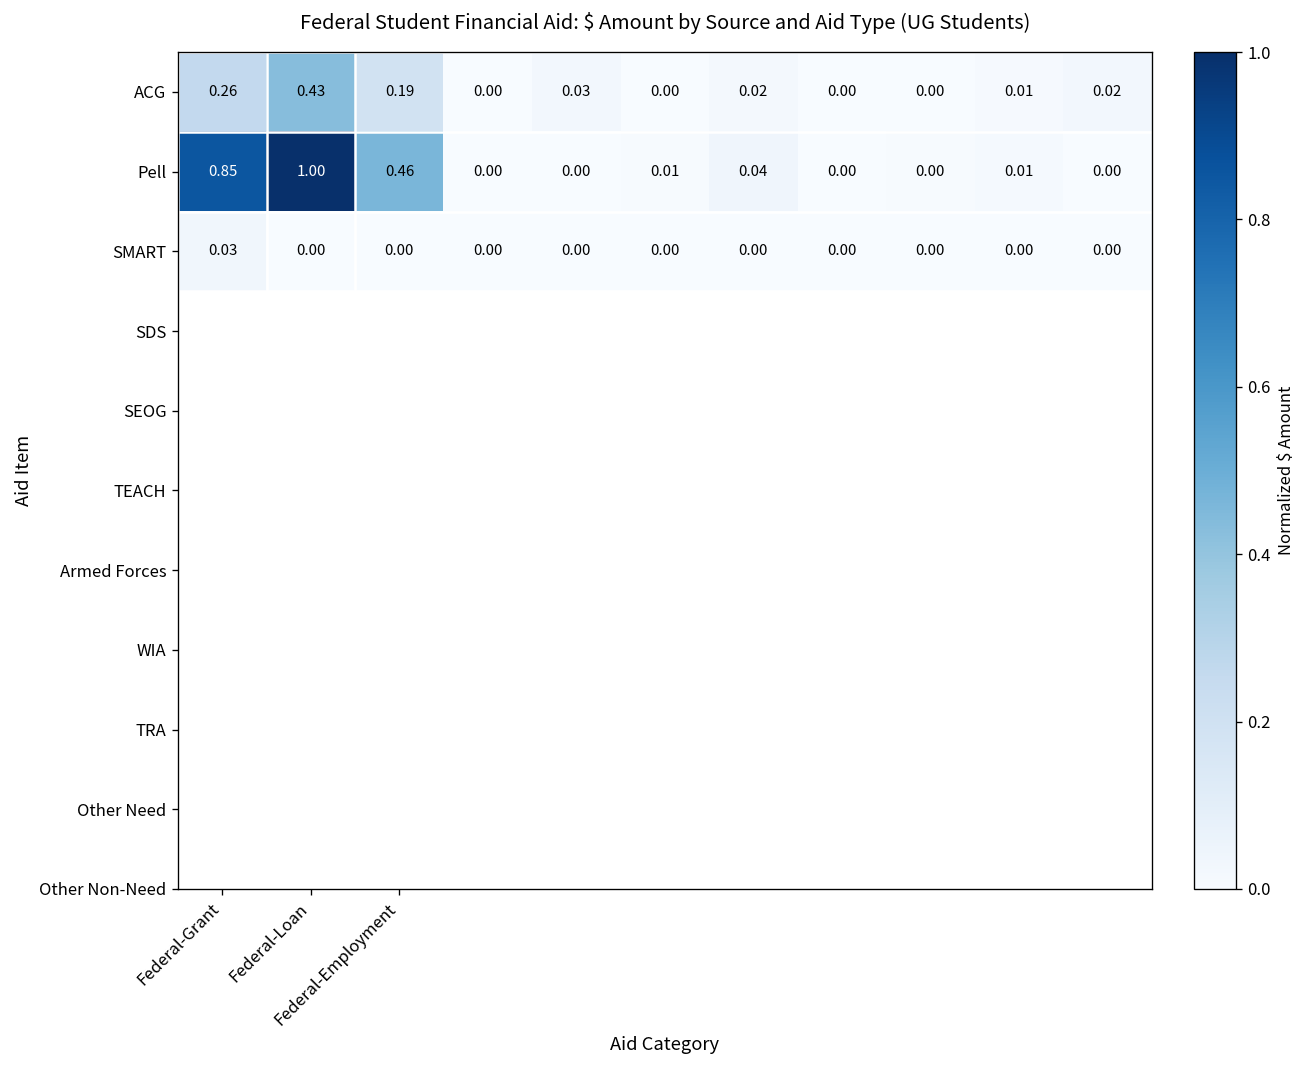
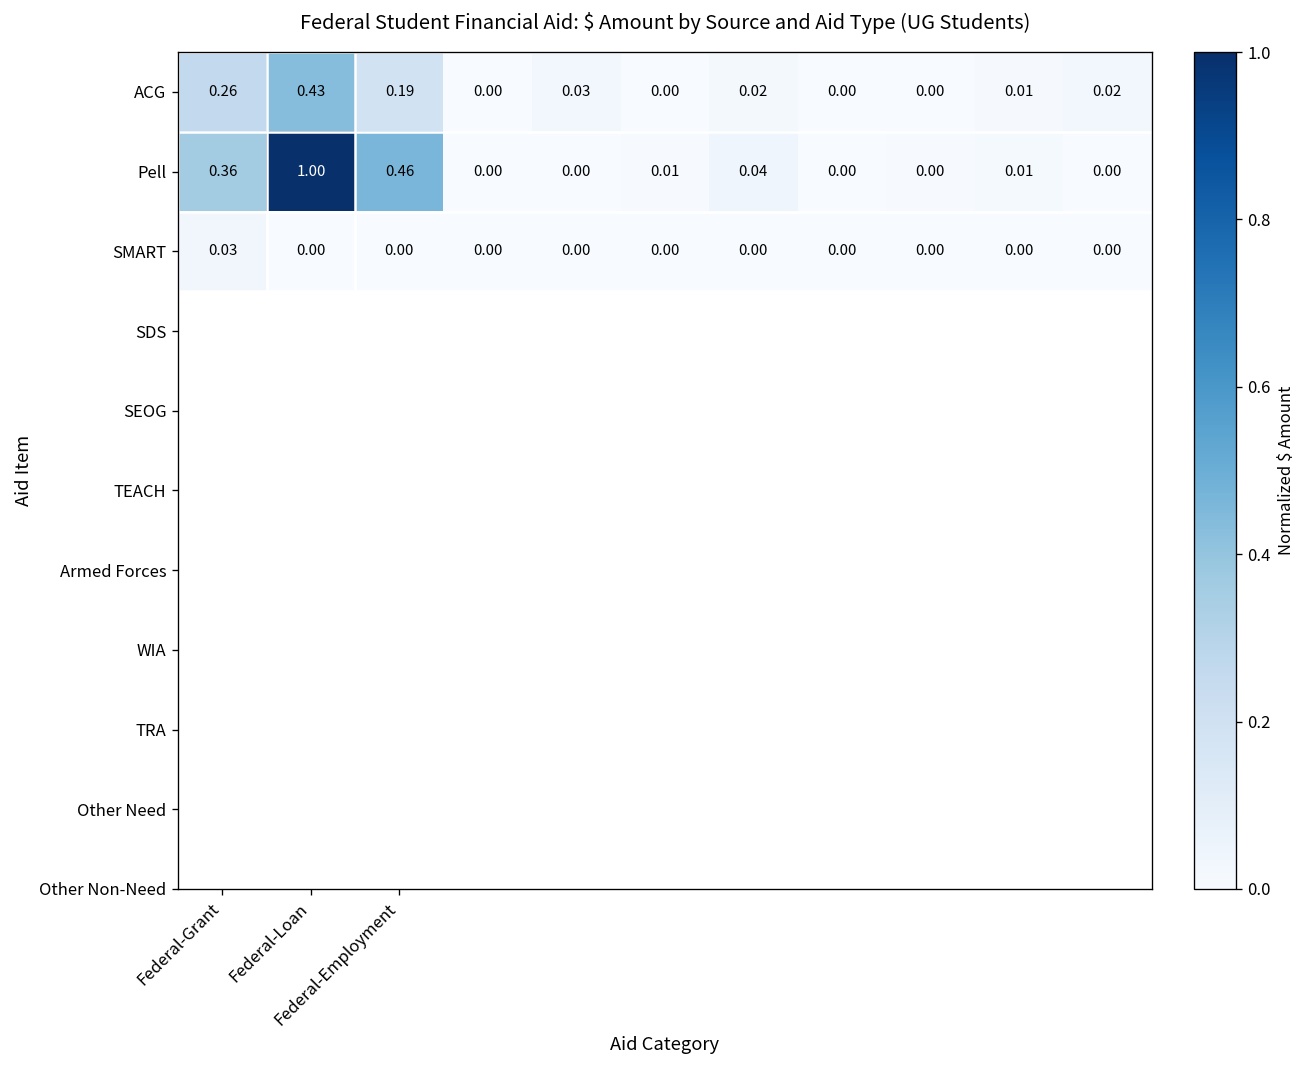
  {
    "ACG": {
      "Federal-Grant": 0.26,
      "Federal-Loan": 0.43,
      "Federal-Employment": 0.19
    },
    "Pell": {
-     "Federal-Grant": 0.85,
+     "Federal-Grant": 0.36,
      "Federal-Loan": 1.00,
      "Federal-Employment": 0.46
    },
    "SMART": {
      "Federal-Grant": 0.03,
      "Federal-Loan": 0.00,
      "Federal-Employment": 0.00
    }
  }
